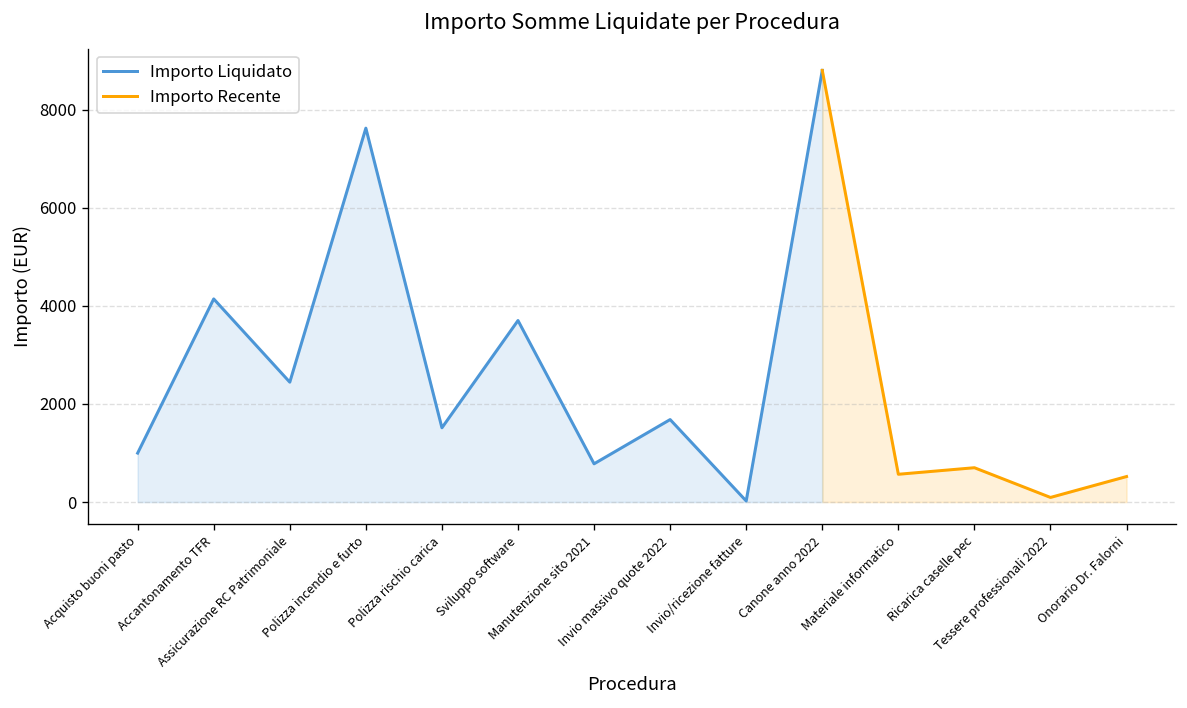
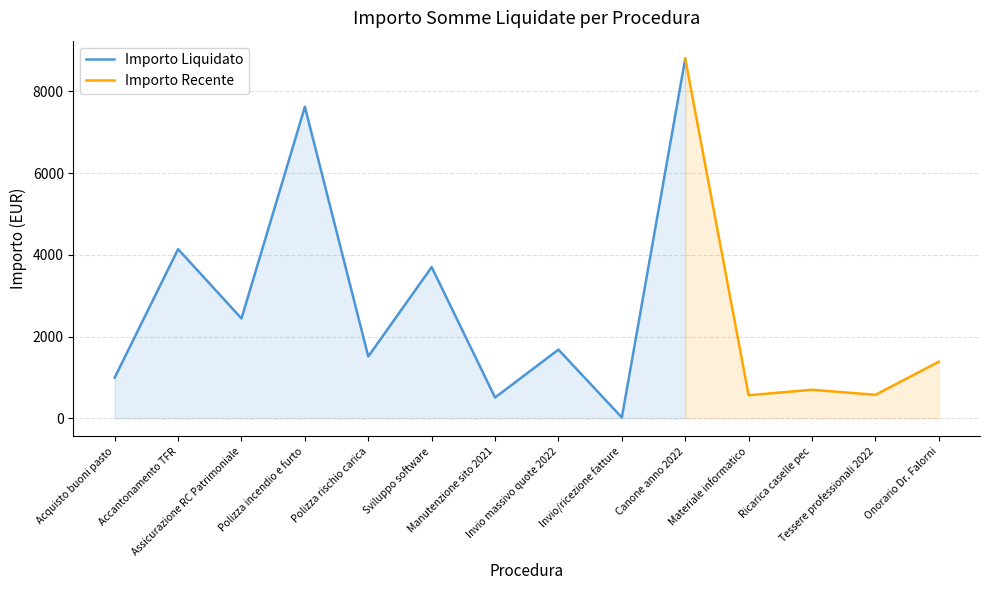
  {
    "Importo Liquidato": {
      "Acquisto buoni pasto": 1000,
      "Accantonamento TFR": 4100,
      "Assicurazione RC Patrimoniale": 2400,
      "Polizza incendio e furto": 7600,
      "Polizza rischio carica": 1500,
      "Sviluppo software": 3700,
-     "Manutenzione sito 2021": 800,
+     "Manutenzione sito 2021": 500,
      "Invio massivo quote 2022": 1700,
      "Invio/ricezione fatture": 0
    },
    "Importo Recente": {
      "Materiale informatico": 600,
      "Ricarica caselle pec": 700,
-     "Tessere professionali 2022": 100,
-     "Onorario Dr. Falorni": 500
+     "Tessere professionali 2022": 600,
+     "Onorario Dr. Falorni": 1400
    }
  }
